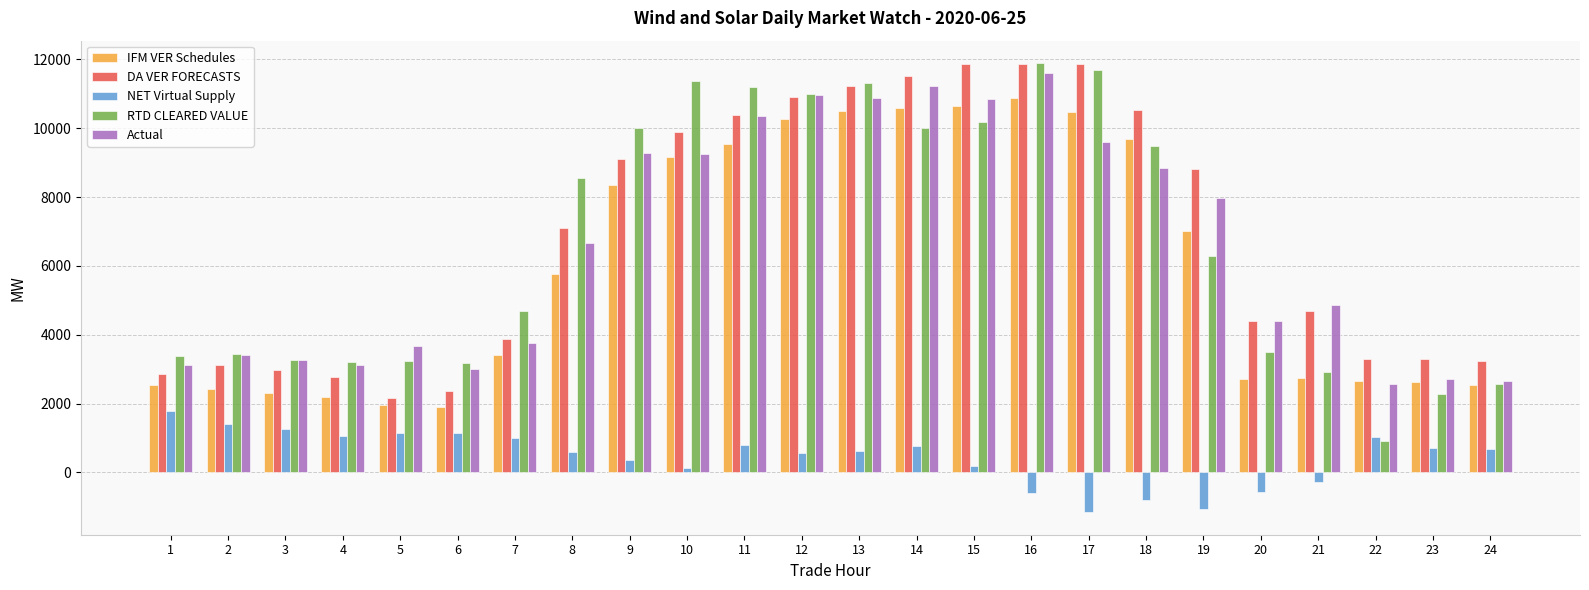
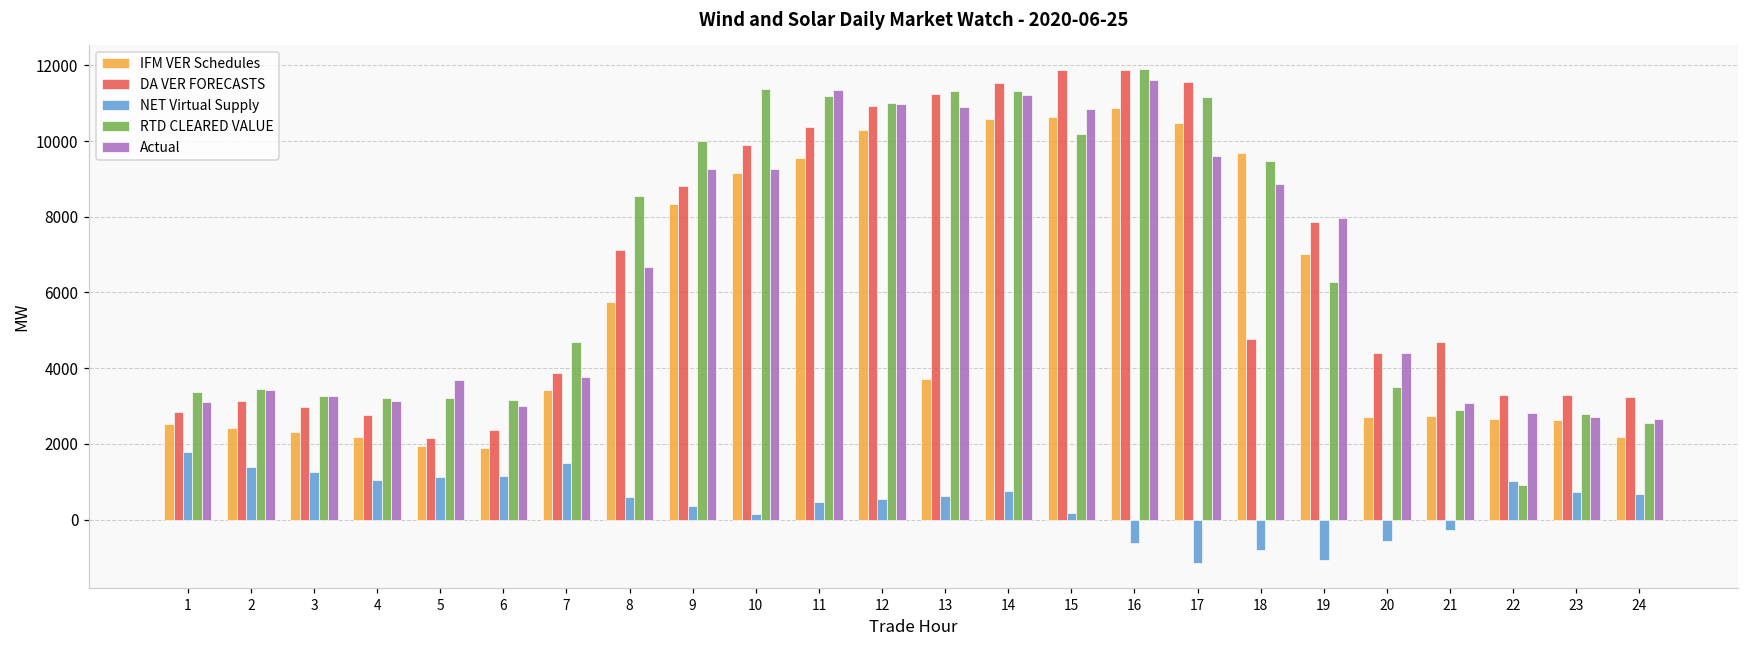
  {
    "IFM VER Schedules": {
      "1": 2500,
      "2": 2400,
      "3": 2300,
      "4": 2200,
      "5": 2000,
      "6": 1900,
      "7": 3400,
      "8": 5800,
      "9": 8300,
      "10": 9200,
      "11": 9500,
      "12": 10300,
-     "13": 10500,
+     "13": 3700,
      "14": 10600,
      "15": 10600,
      "16": 10900,
      "17": 10500,
      "18": 9700,
      "19": 7000,
      "20": 2700,
      "21": 2700,
      "22": 2700,
      "23": 2600,
-     "24": 2600
+     "24": 2200
    },
    "DA VER FORECASTS": {
      "1": 2900,
      "2": 3100,
      "3": 3000,
      "4": 2800,
      "5": 2200,
      "6": 2400,
      "7": 3900,
      "8": 7100,
-     "9": 9100,
+     "9": 8800,
      "10": 9900,
      "11": 10400,
      "12": 10900,
      "13": 11200,
      "14": 11500,
      "15": 11900,
      "16": 11900,
-     "17": 11900,
-     "18": 10500,
-     "19": 8800,
+     "17": 11600,
+     "18": 4800,
+     "19": 7900,
      "20": 4400,
      "21": 4700,
      "22": 3300,
      "23": 3300,
      "24": 3200
    },
    "NET Virtual Supply": {
      "1": 1800,
      "2": 1400,
      "3": 1300,
      "4": 1100,
      "5": 1100,
      "6": 1200,
-     "7": 1000,
+     "7": 1500,
      "8": 600,
      "9": 400,
      "10": 100,
-     "11": 800,
+     "11": 500,
      "12": 600,
      "13": 600,
      "14": 800,
      "15": 200,
      "16": -600,
      "17": -1200,
      "18": -800,
      "19": -1100,
      "20": -600,
      "21": -300,
      "22": 1000,
      "23": 700,
      "24": 700
    },
    "RTD CLEARED VALUE": {
      "1": 3400,
      "2": 3400,
      "3": 3300,
      "4": 3200,
      "5": 3200,
      "6": 3200,
      "7": 4700,
      "8": 8600,
      "9": 10000,
      "10": 11400,
      "11": 11200,
      "12": 11000,
      "13": 11300,
-     "14": 10000,
+     "14": 11300,
      "15": 10200,
      "16": 11900,
-     "17": 11700,
+     "17": 11200,
      "18": 9500,
      "19": 6300,
      "20": 3500,
      "21": 2900,
      "22": 900,
-     "23": 2300,
+     "23": 2800,
      "24": 2600
    },
    "Actual": {
      "1": 3100,
      "2": 3400,
      "3": 3300,
      "4": 3100,
      "5": 3700,
      "6": 3000,
      "7": 3800,
      "8": 6700,
      "9": 9300,
      "10": 9300,
-     "11": 10400,
+     "11": 11400,
      "12": 11000,
      "13": 10900,
      "14": 11200,
      "15": 10800,
      "16": 11600,
      "17": 9600,
      "18": 8900,
      "19": 8000,
      "20": 4400,
-     "21": 4900,
-     "22": 2600,
+     "21": 3100,
+     "22": 2800,
      "23": 2700,
      "24": 2700
    }
  }
